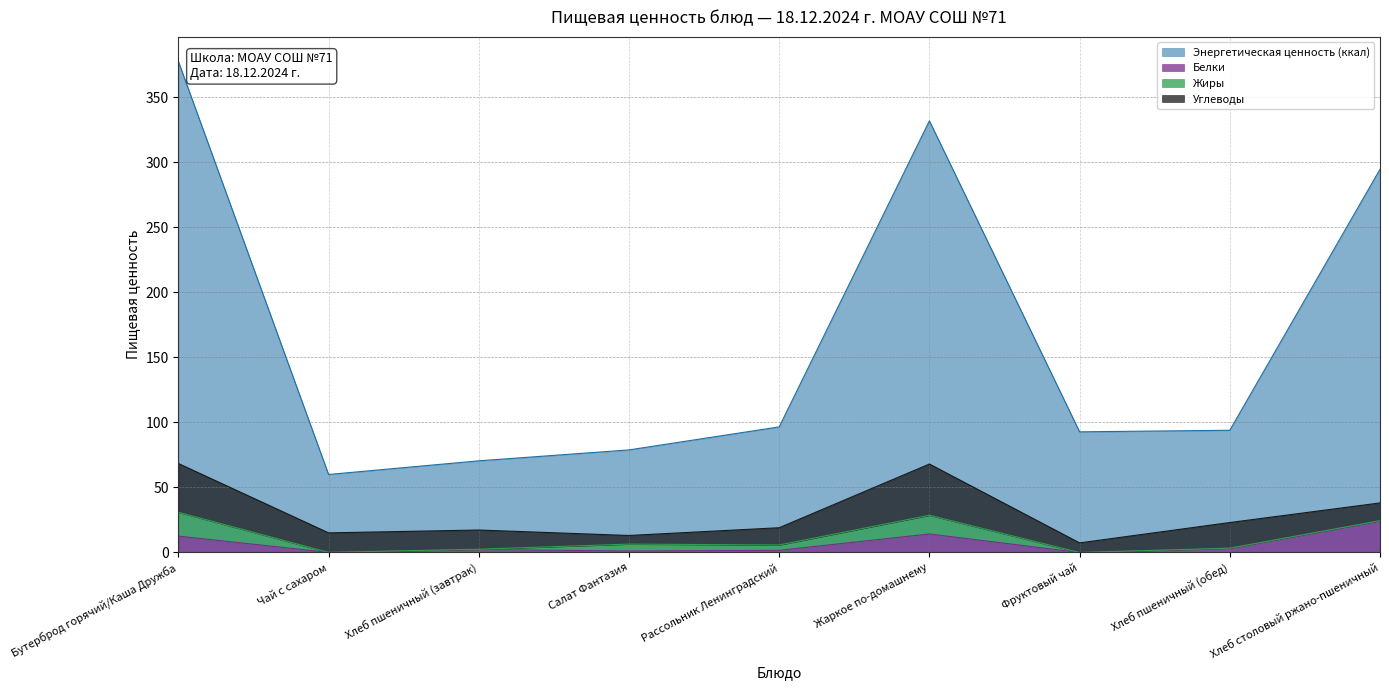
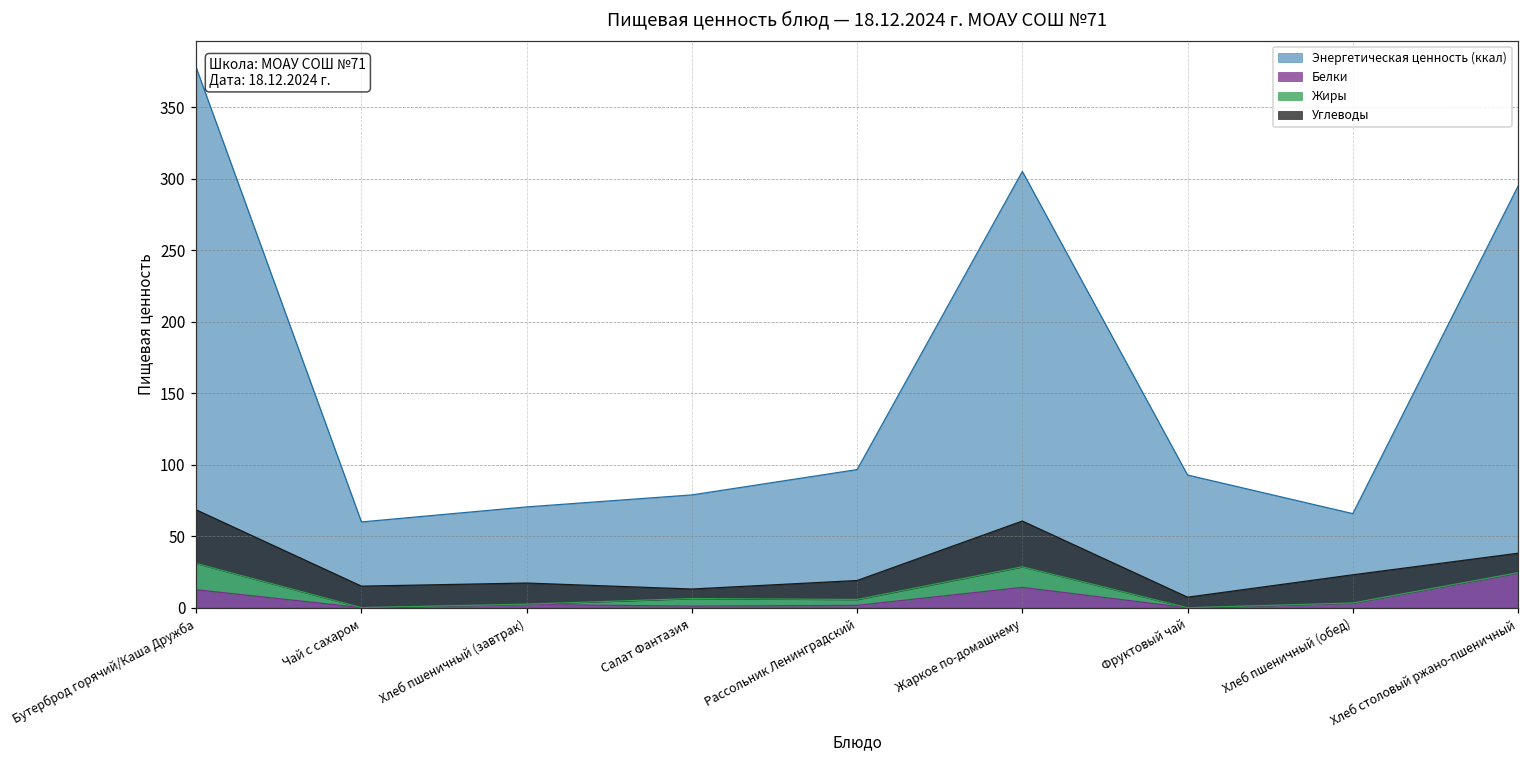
  {
    "Энергетическая ценность (ккал)": {
      "Чай с сахаром": 60,
      "Хлеб пшеничный (завтрак)": 71,
      "Салат Фантазия": 79,
      "Рассольник Ленинградский": 97,
-     "Жаркое по-домашнему": 332,
+     "Жаркое по-домашнему": 305,
      "Фруктовый чай": 93,
-     "Хлеб пшеничный (обед)": 94,
+     "Хлеб пшеничный (обед)": 66,
      "Хлеб столовый ржано-пшеничный": 295
    },
    "Белки": {
      "Бутерброд горячий/Каша Дружба": 13,
      "Салат Фантазия": 1,
      "Рассольник Ленинградский": 2,
      "Жаркое по-домашнему": 14
    },
    "Жиры": {
      "Бутерброд горячий/Каша Дружба": 18,
      "Салат Фантазия": 5,
      "Рассольник Ленинградский": 4,
      "Жаркое по-домашнему": 14
    },
    "Углеводы": {
      "Бутерброд горячий/Каша Дружба": 37,
      "Чай с сахаром": 15,
      "Хлеб пшеничный (завтрак)": 15,
      "Салат Фантазия": 7,
      "Рассольник Ленинградский": 13,
-     "Жаркое по-домашнему": 39,
+     "Жаркое по-домашнему": 32,
      "Фруктовый чай": 7,
      "Хлеб пшеничный (обед)": 20,
      "Хлеб столовый ржано-пшеничный": 14
    }
  }
